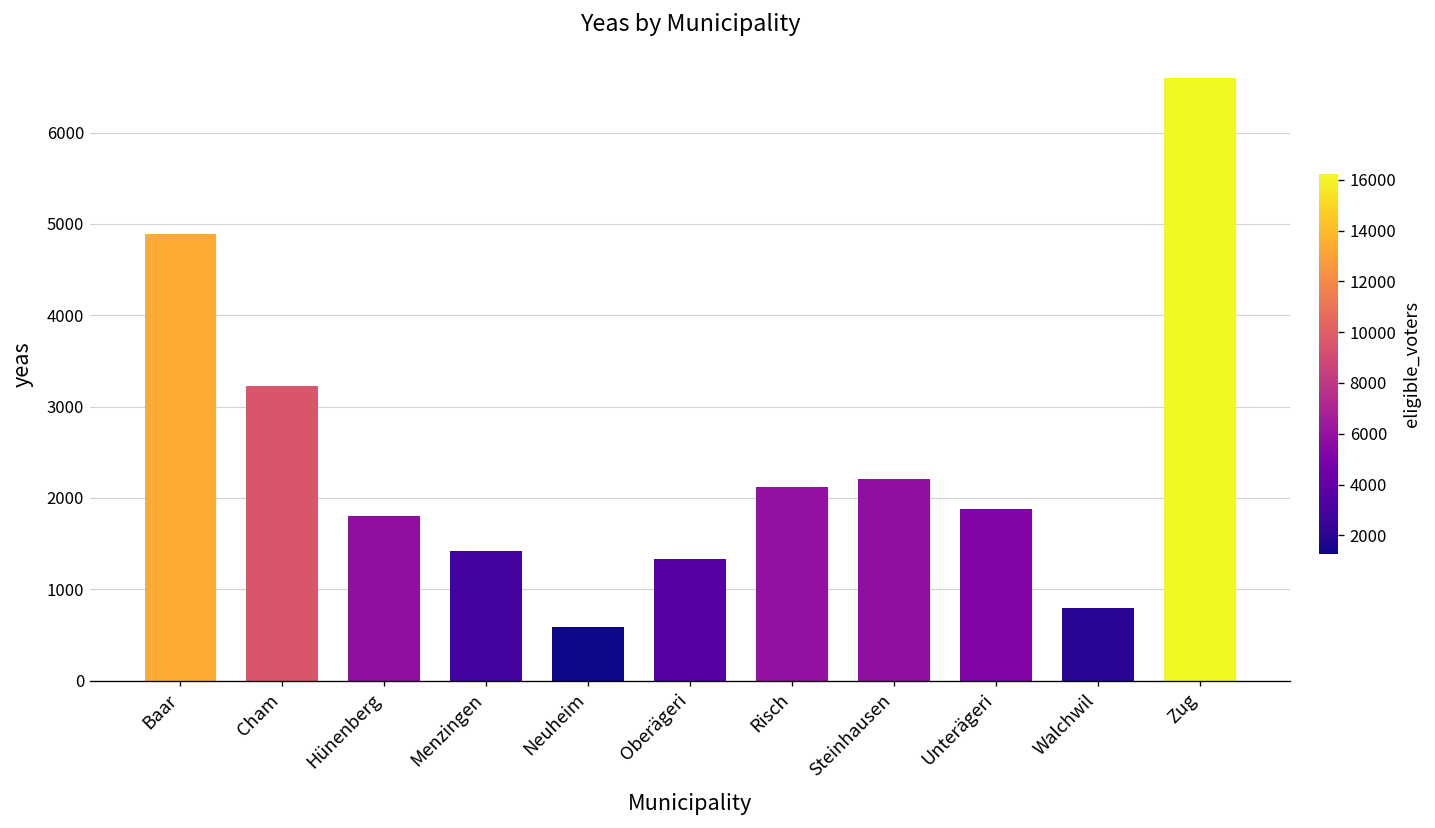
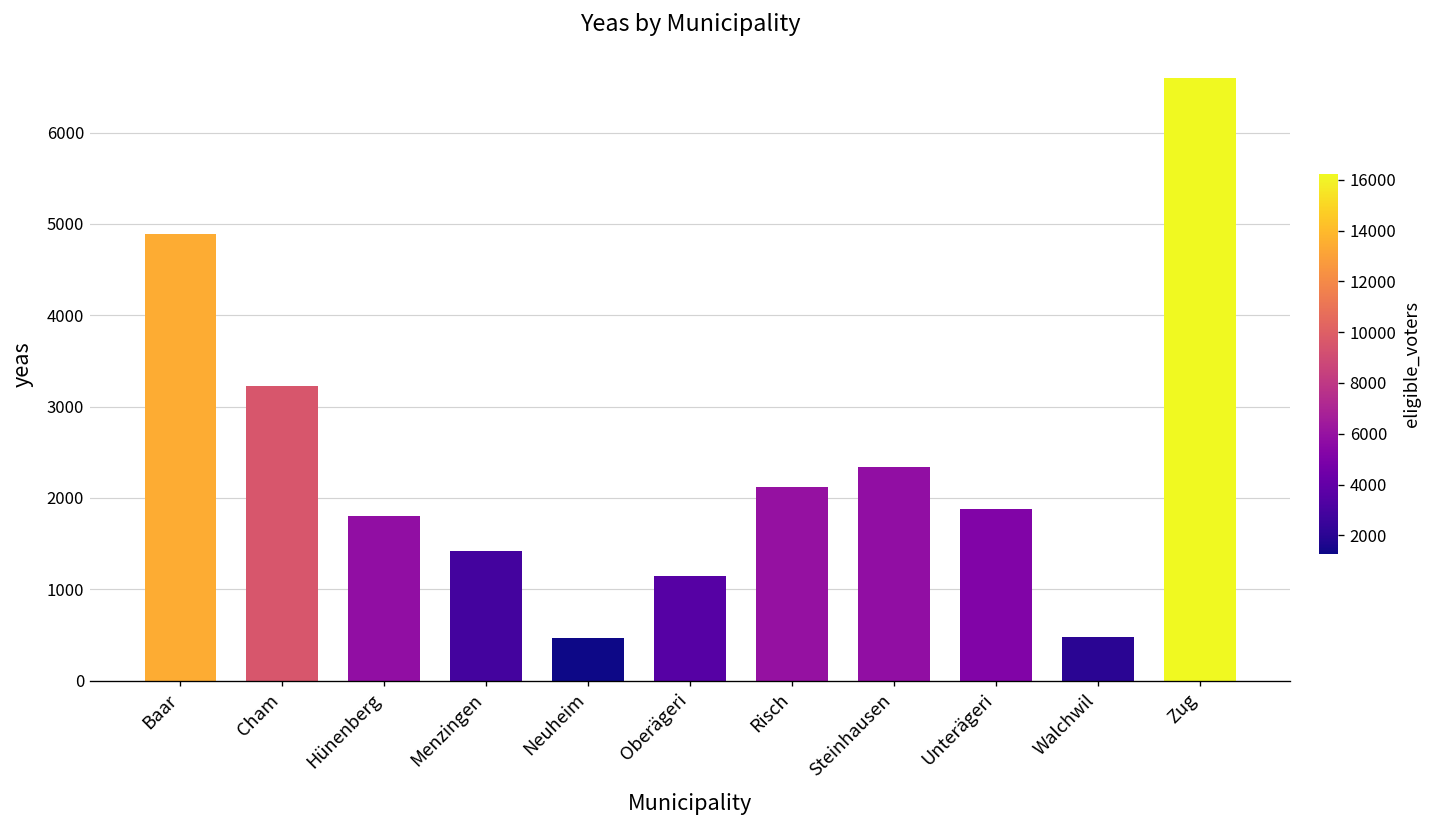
  {
    "Baar": 4900,
    "Cham": 3200,
    "Hünenberg": 1800,
    "Menzingen": 1400,
-   "Neuheim": 600,
-   "Oberägeri": 1300,
+   "Neuheim": 500,
+   "Oberägeri": 1100,
    "Risch": 2100,
-   "Steinhausen": 2200,
+   "Steinhausen": 2300,
    "Unterägeri": 1900,
-   "Walchwil": 800,
+   "Walchwil": 500,
    "Zug": 6600
  }
